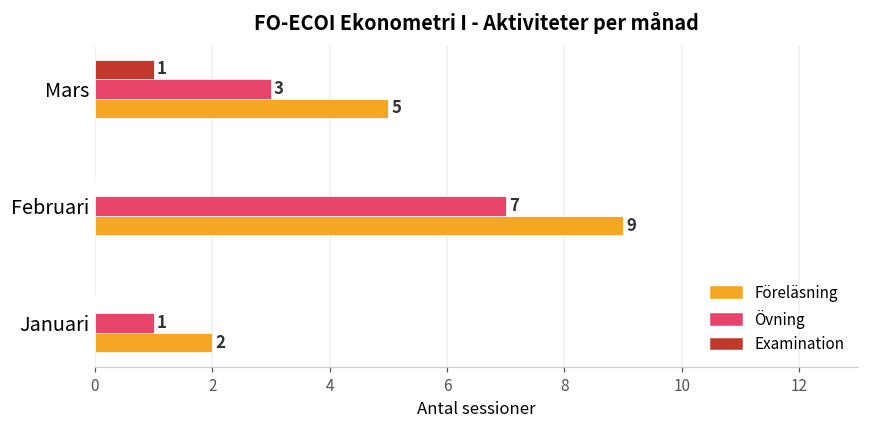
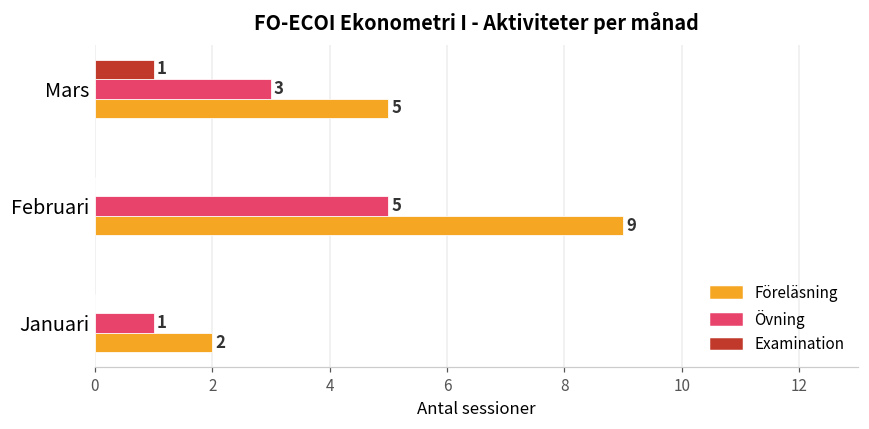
  {
    "Föreläsning": {
      "Mars": 5,
      "Februari": 9,
      "Januari": 2
    },
    "Övning": {
      "Mars": 3,
-     "Februari": 7,
+     "Februari": 5,
      "Januari": 1
    },
    "Examination": {
      "Mars": 1
    }
  }
